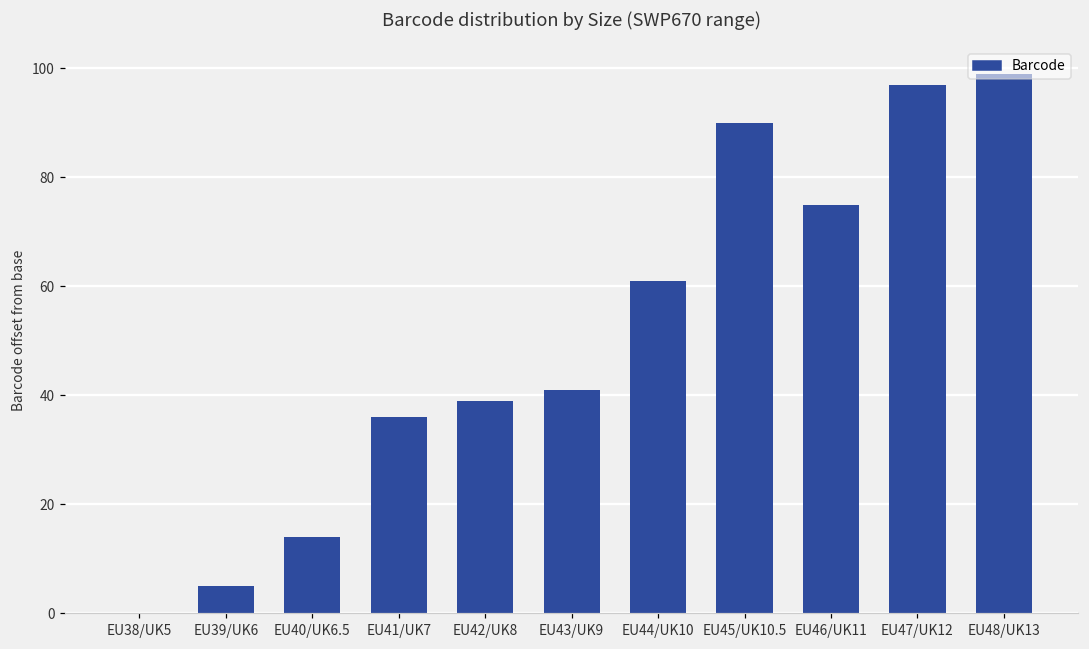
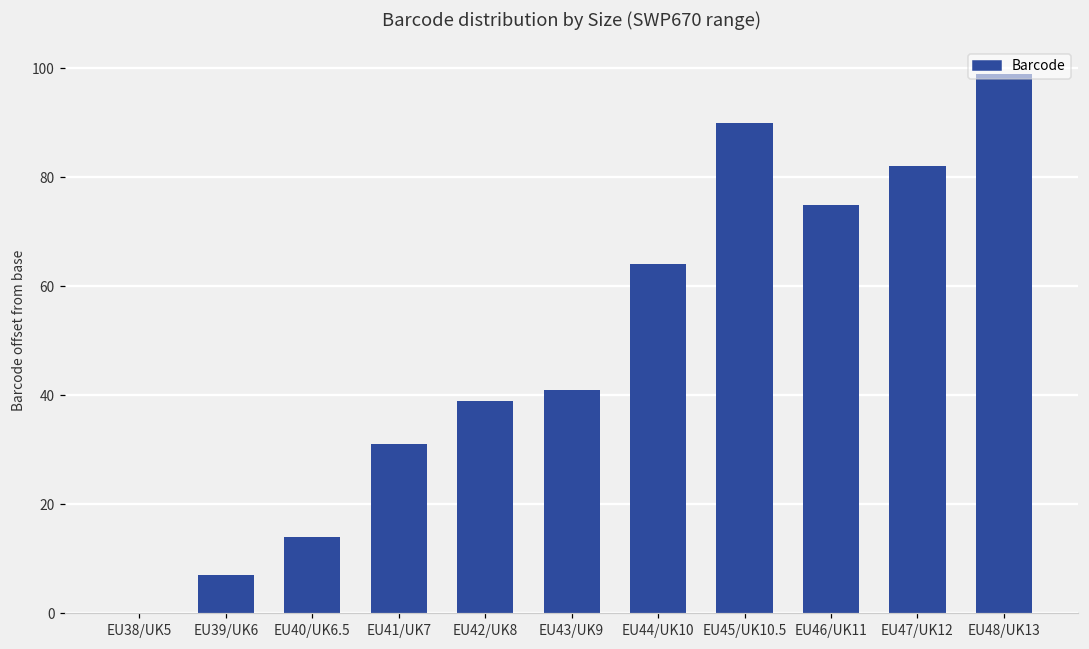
  {
    "EU38/UK5": 0,
-   "EU39/UK6": 5,
+   "EU39/UK6": 7,
    "EU40/UK6.5": 14,
-   "EU41/UK7": 36,
+   "EU41/UK7": 31,
    "EU42/UK8": 39,
    "EU43/UK9": 41,
-   "EU44/UK10": 61,
+   "EU44/UK10": 64,
    "EU45/UK10.5": 90,
    "EU46/UK11": 75,
-   "EU47/UK12": 97
+   "EU47/UK12": 82
  }
